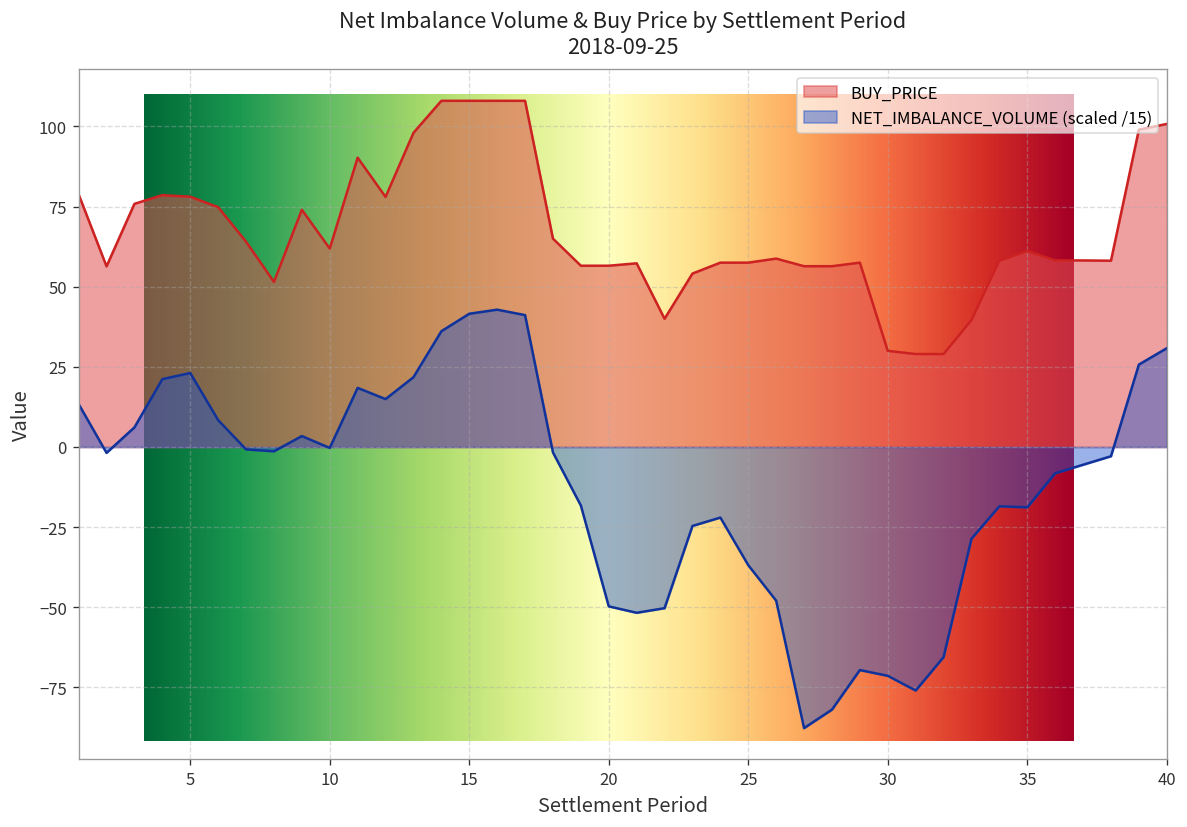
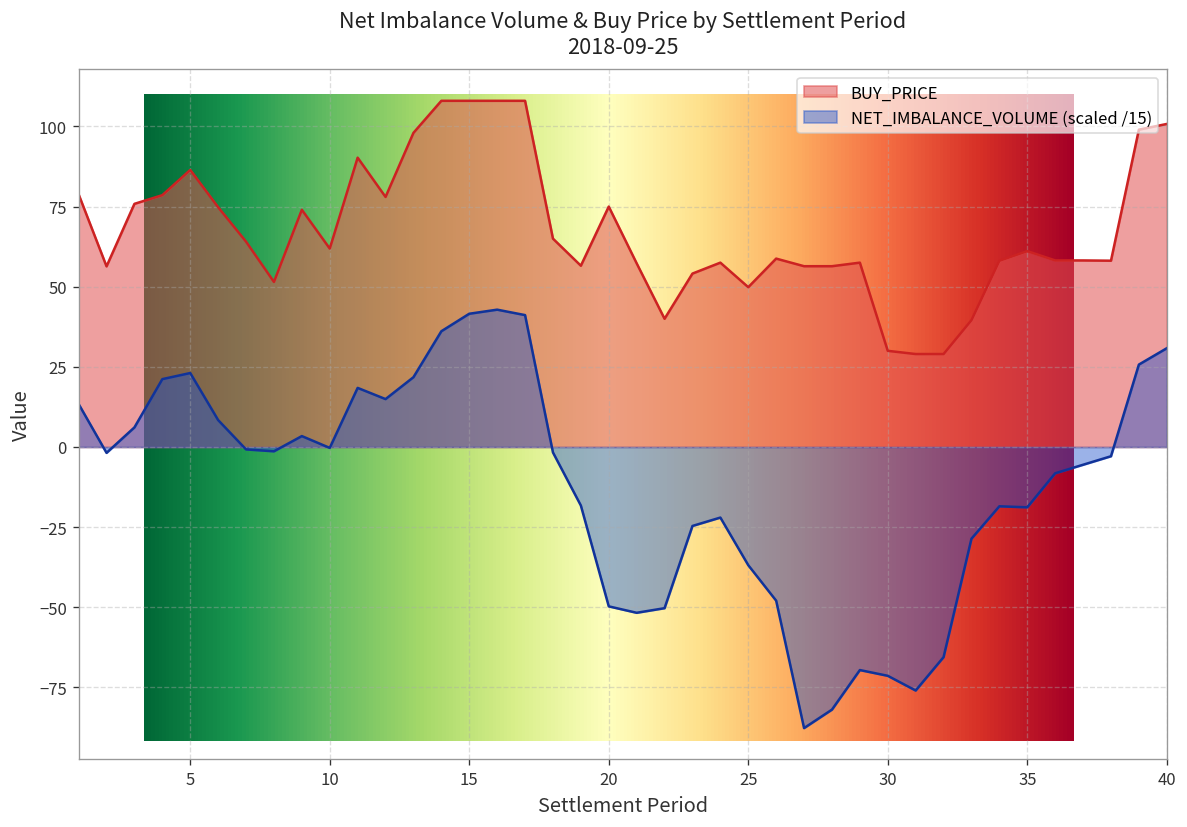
  {
    "Net Imbalance Volume & Buy Price by Settlement Period 2018-09-25": {
      "BUY_PRICE": {
-       "5": 78,
+       "5": 86,
        "10": 62,
        "15": 108,
-       "20": 57,
-       "25": 58,
+       "20": 75,
+       "25": 50,
        "30": 30,
        "35": 61,
        "40": 101
      }
    }
  }
